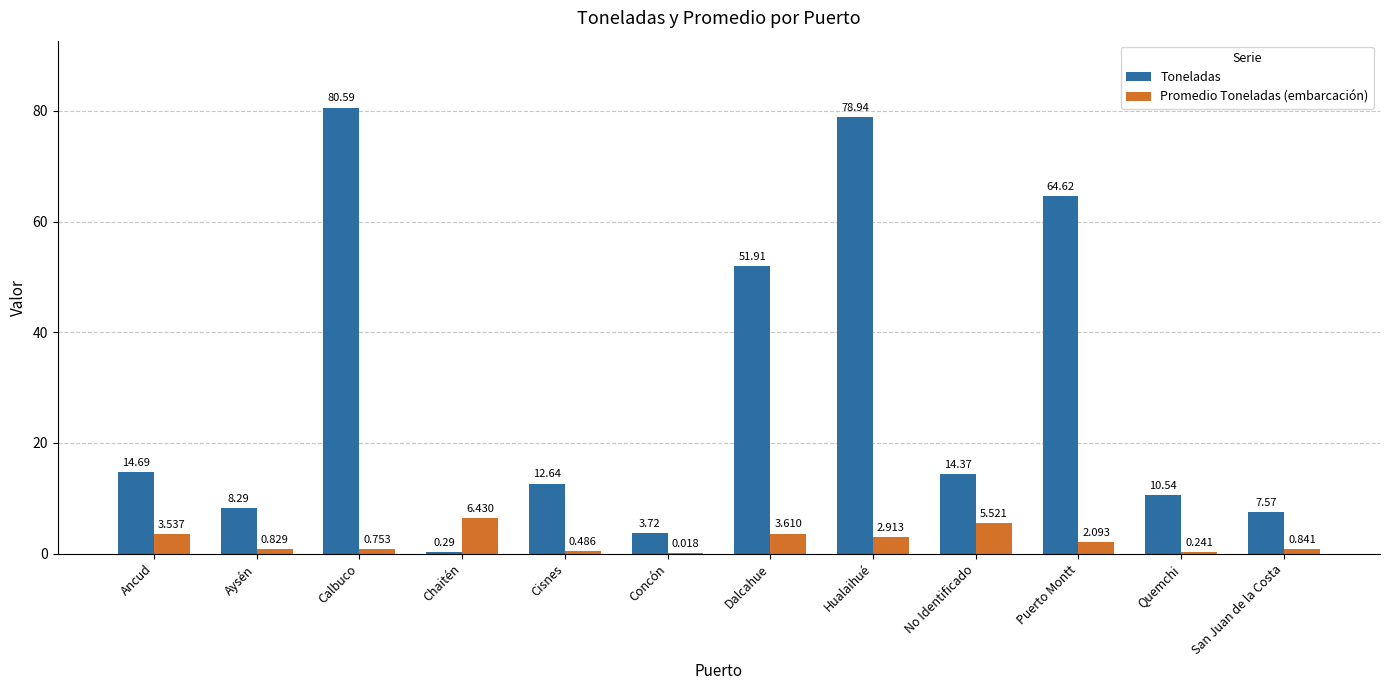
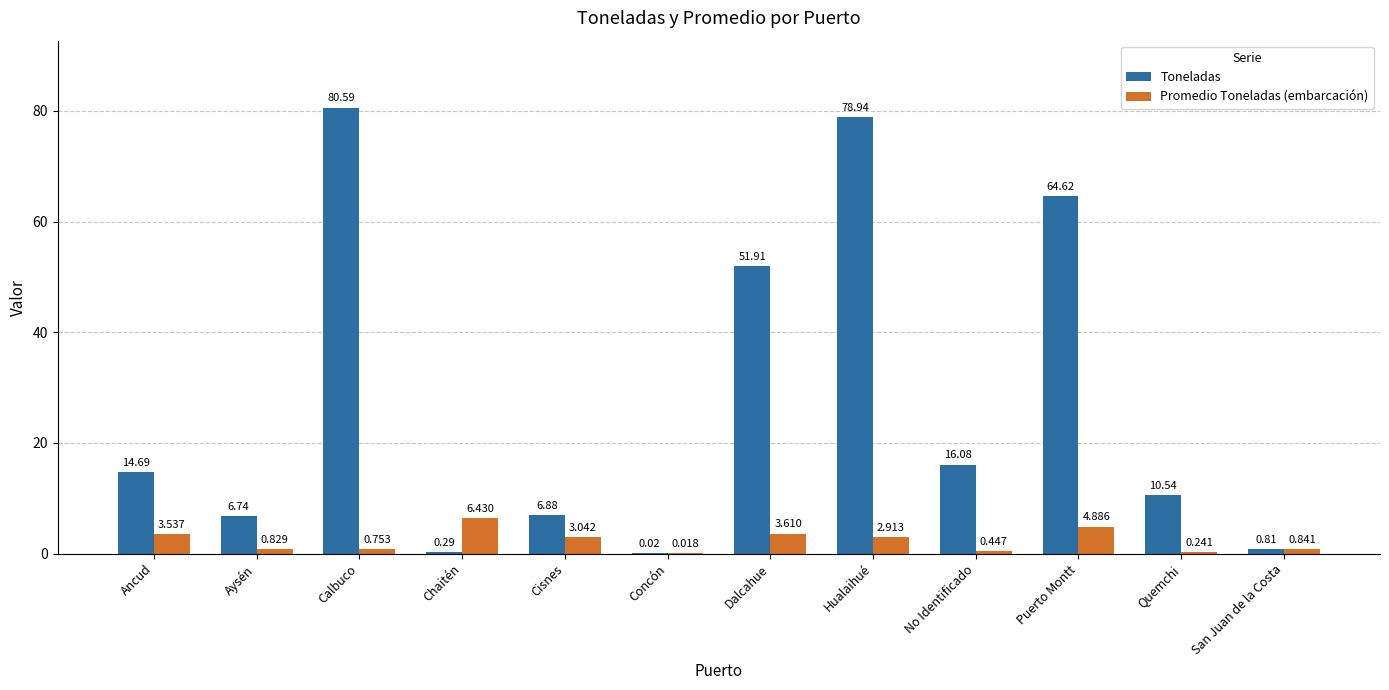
  {
    "Toneladas": {
      "Ancud": 14.69,
-     "Aysén": 8.29,
+     "Aysén": 6.74,
      "Calbuco": 80.59,
      "Chaitén": 0.29,
-     "Cisnes": 12.64,
-     "Concón": 3.72,
+     "Cisnes": 6.88,
+     "Concón": 0.02,
      "Dalcahue": 51.91,
      "Hualaihué": 78.94,
-     "No Identificado": 14.37,
+     "No Identificado": 16.08,
      "Puerto Montt": 64.62,
      "Quemchi": 10.54,
-     "San Juan de la Costa": 7.57
+     "San Juan de la Costa": 0.81
    },
    "Promedio Toneladas (embarcación)": {
      "Ancud": 3.537,
      "Aysén": 0.829,
      "Calbuco": 0.753,
      "Chaitén": 6.430,
-     "Cisnes": 0.486,
+     "Cisnes": 3.042,
      "Concón": 0.018,
      "Dalcahue": 3.610,
      "Hualaihué": 2.913,
-     "No Identificado": 5.521,
-     "Puerto Montt": 2.093,
+     "No Identificado": 0.447,
+     "Puerto Montt": 4.886,
      "Quemchi": 0.241,
      "San Juan de la Costa": 0.841
    }
  }
